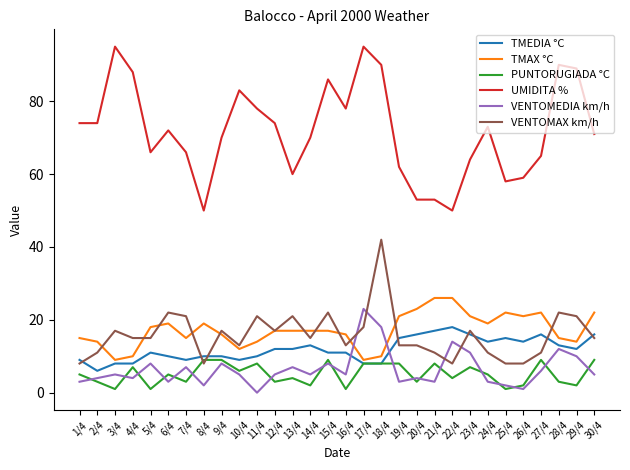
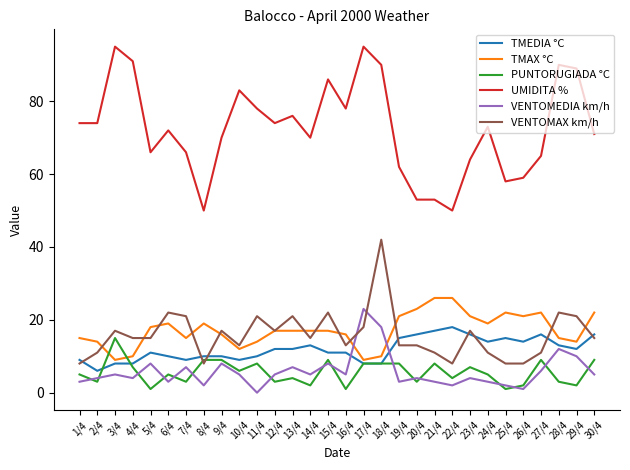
  {
    "TMEDIA °C": {
      "1/4": 9,
      "2/4": 6,
      "3/4": 8,
      "4/4": 8,
      "5/4": 11,
      "6/4": 10,
      "7/4": 9,
      "8/4": 10,
      "9/4": 10,
      "10/4": 9,
      "11/4": 10,
      "12/4": 12,
      "13/4": 12,
      "14/4": 13,
      "15/4": 11,
      "16/4": 11,
      "19/4": 15,
      "20/4": 16,
      "21/4": 17,
      "22/4": 18,
      "23/4": 16,
      "24/4": 14,
      "25/4": 15,
      "26/4": 14,
      "27/4": 16,
      "28/4": 13,
      "29/4": 12,
      "30/4": 16
    },
    "TMAX °C": {
      "1/4": 15,
      "2/4": 14,
      "3/4": 9,
      "4/4": 10,
      "5/4": 18,
      "6/4": 19,
      "7/4": 15,
      "8/4": 19,
      "9/4": 16,
      "10/4": 12,
      "11/4": 14,
      "13/4": 17,
      "14/4": 17,
      "15/4": 17,
      "16/4": 16,
      "17/4": 9,
      "18/4": 10,
      "19/4": 21,
      "20/4": 23,
      "21/4": 26,
      "22/4": 26,
      "23/4": 21,
      "24/4": 19,
      "25/4": 22,
      "26/4": 21,
      "27/4": 22,
      "28/4": 15,
      "29/4": 14,
      "30/4": 22
    },
    "PUNTORUGIADA °C": {
      "1/4": 5,
      "2/4": 3,
-     "3/4": 1,
+     "3/4": 15,
      "4/4": 7,
      "5/4": 1,
      "6/4": 5,
      "7/4": 3,
      "8/4": 9,
      "9/4": 9,
      "10/4": 6,
      "11/4": 8,
      "12/4": 3,
      "13/4": 4,
      "14/4": 2,
      "15/4": 9,
      "16/4": 1,
      "19/4": 8,
      "20/4": 3,
      "21/4": 8,
      "22/4": 4,
      "23/4": 7,
      "24/4": 5,
      "25/4": 1,
      "26/4": 2,
      "27/4": 9,
      "28/4": 3,
      "29/4": 2,
      "30/4": 9
    },
    "UMIDITA %": {
      "1/4": 74,
      "2/4": 74,
      "3/4": 95,
-     "4/4": 88,
+     "4/4": 91,
      "5/4": 66,
      "6/4": 72,
      "7/4": 66,
      "8/4": 50,
      "9/4": 70,
      "10/4": 83,
      "11/4": 78,
      "12/4": 74,
-     "13/4": 60,
+     "13/4": 76,
      "14/4": 70,
      "15/4": 86,
      "16/4": 78,
      "17/4": 95,
      "18/4": 90,
      "19/4": 62,
      "20/4": 53,
      "21/4": 53,
      "22/4": 50,
      "23/4": 64,
      "25/4": 58,
      "26/4": 59,
      "27/4": 65,
      "30/4": 71
    },
    "VENTOMEDIA km/h": {
      "1/4": 3,
      "2/4": 4,
      "3/4": 5,
      "4/4": 4,
      "5/4": 8,
      "6/4": 3,
      "7/4": 7,
      "8/4": 2,
      "9/4": 8,
      "10/4": 5,
      "11/4": 0,
      "12/4": 5,
      "13/4": 7,
      "14/4": 5,
      "15/4": 8,
      "16/4": 5,
      "17/4": 23,
      "18/4": 18,
      "19/4": 3,
      "20/4": 4,
      "21/4": 3,
-     "22/4": 14,
-     "23/4": 11,
+     "22/4": 2,
+     "23/4": 4,
      "24/4": 3,
      "25/4": 2,
      "26/4": 1,
      "27/4": 6,
      "28/4": 12,
      "29/4": 10,
      "30/4": 5
    },
    "VENTOMAX km/h": {
      "1/4": 8,
      "2/4": 11,
      "3/4": 17,
      "4/4": 15,
      "5/4": 15,
      "6/4": 22,
      "7/4": 21,
      "8/4": 8,
      "9/4": 17,
      "10/4": 13,
      "11/4": 21,
      "13/4": 21,
      "14/4": 15,
      "15/4": 22,
      "16/4": 13,
      "17/4": 18,
      "18/4": 42,
      "19/4": 13,
      "20/4": 13,
      "21/4": 11,
      "22/4": 8,
      "23/4": 17,
      "24/4": 11,
      "25/4": 8,
      "26/4": 8,
      "27/4": 11,
      "28/4": 22,
      "29/4": 21,
      "30/4": 15
    }
  }
